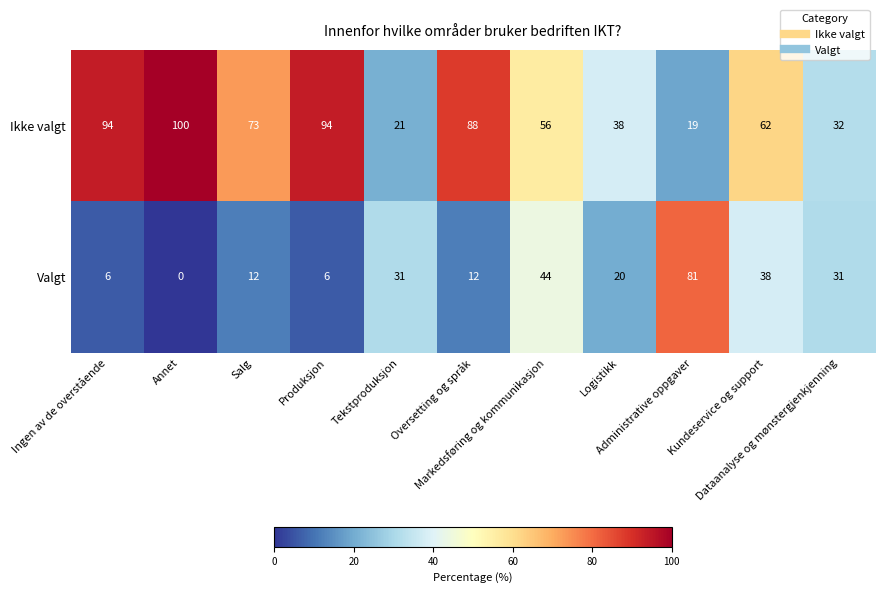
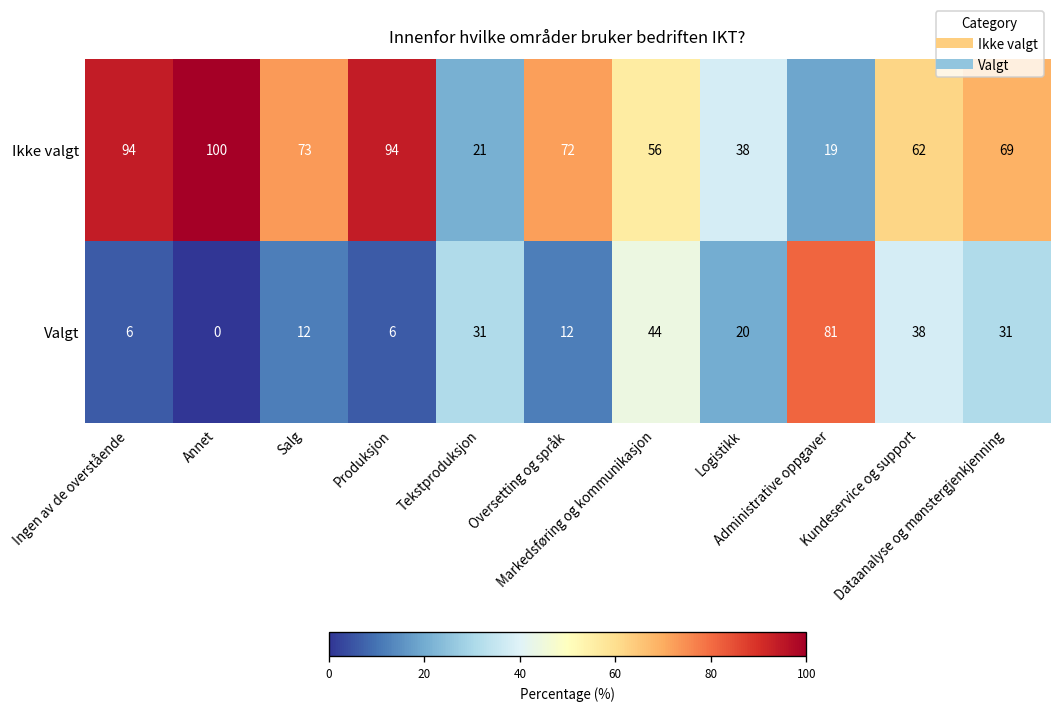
  {
    "Ikke valgt": {
      "Ingen av de overstående": 94,
      "Annet": 100,
      "Salg": 73,
      "Produksjon": 94,
      "Tekstproduksjon": 21,
-     "Oversetting og språk": 88,
+     "Oversetting og språk": 72,
      "Markedsføring og kommunikasjon": 56,
      "Logistikk": 38,
      "Administrative oppgaver": 19,
      "Kundeservice og support": 62,
-     "Dataanalyse og mønstergjenkjenning": 32
+     "Dataanalyse og mønstergjenkjenning": 69
    },
    "Valgt": {
      "Ingen av de overstående": 6,
      "Annet": 0,
      "Salg": 12,
      "Produksjon": 6,
      "Tekstproduksjon": 31,
      "Oversetting og språk": 12,
      "Markedsføring og kommunikasjon": 44,
      "Logistikk": 20,
      "Administrative oppgaver": 81,
      "Kundeservice og support": 38,
      "Dataanalyse og mønstergjenkjenning": 31
    }
  }
